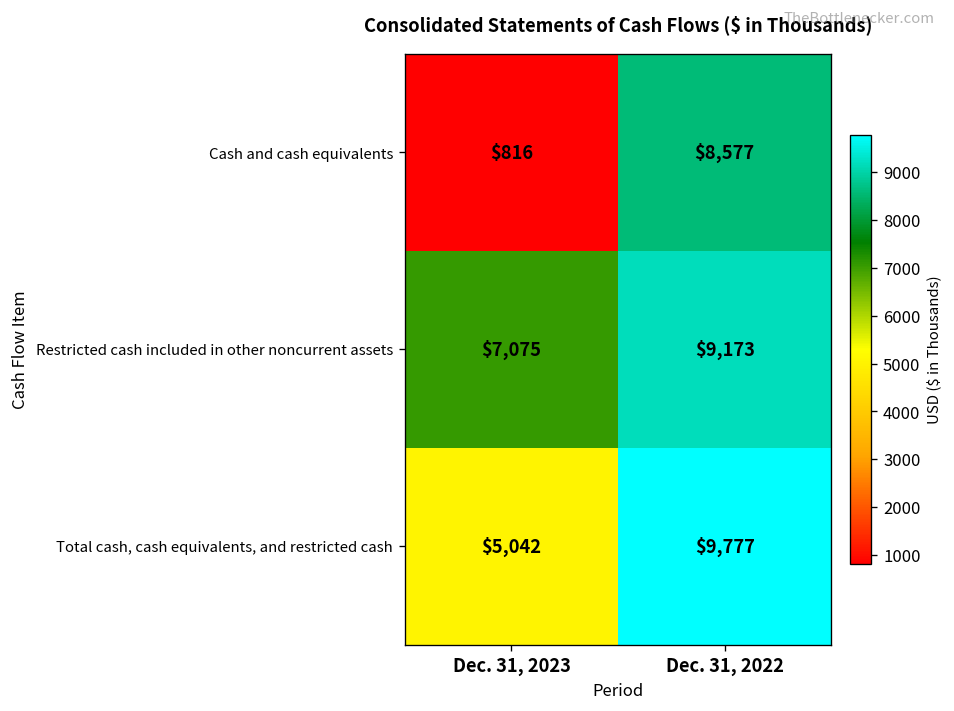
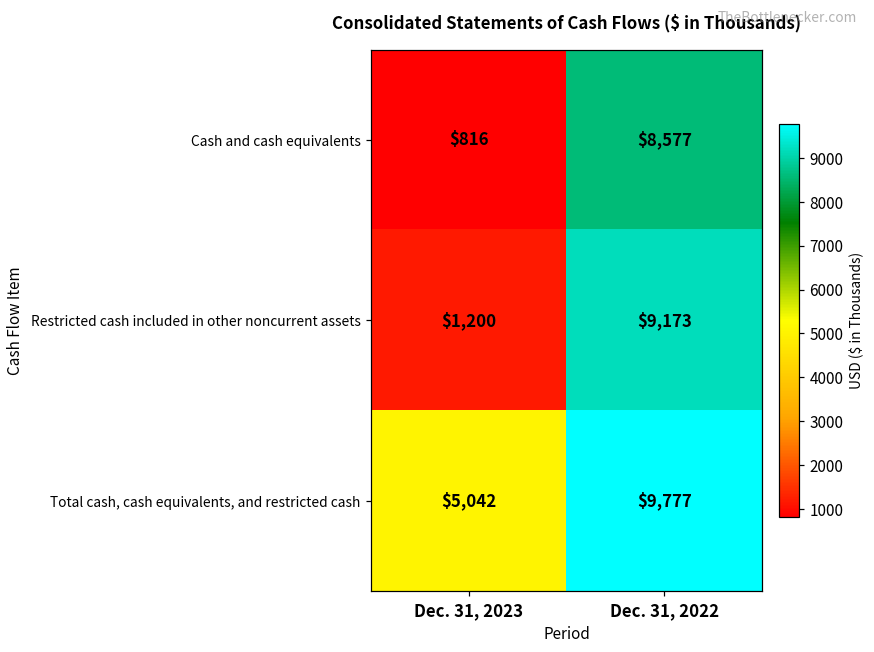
  {
    "Cash and cash equivalents": {
      "Dec. 31, 2023": "$816",
      "Dec. 31, 2022": "$8,577"
    },
    "Restricted cash included in other noncurrent assets": {
-     "Dec. 31, 2023": "$7,075",
+     "Dec. 31, 2023": "$1,200",
      "Dec. 31, 2022": "$9,173"
    },
    "Total cash, cash equivalents, and restricted cash": {
      "Dec. 31, 2023": "$5,042",
      "Dec. 31, 2022": "$9,777"
    }
  }
